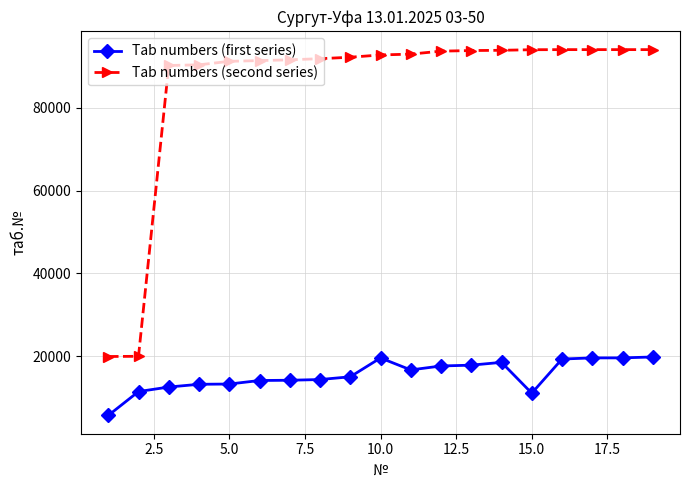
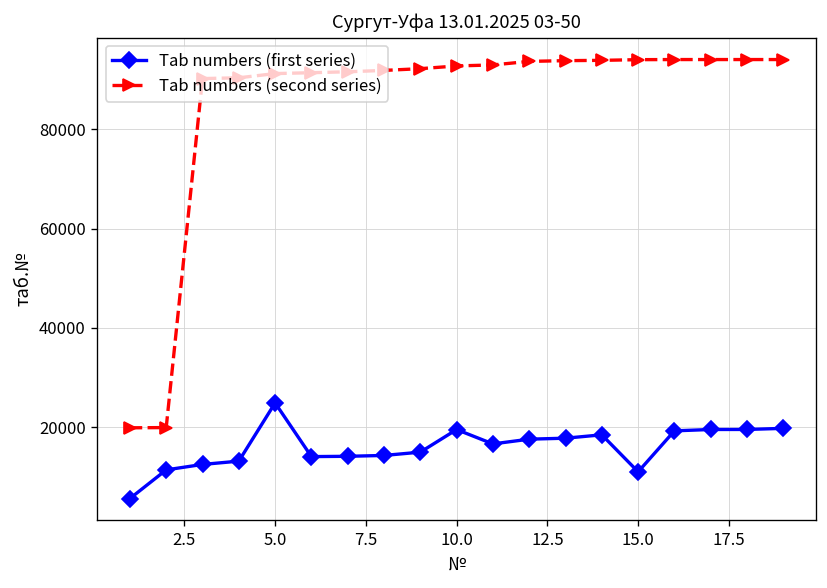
  {
    "Tab numbers (first series)": {
-     "5.0": 13000,
+     "5.0": 25000,
      "10.0": 20000,
      "15.0": 11000
    },
    "Tab numbers (second series)": {
      "10.0": 93000,
      "15.0": 94000
    }
  }
